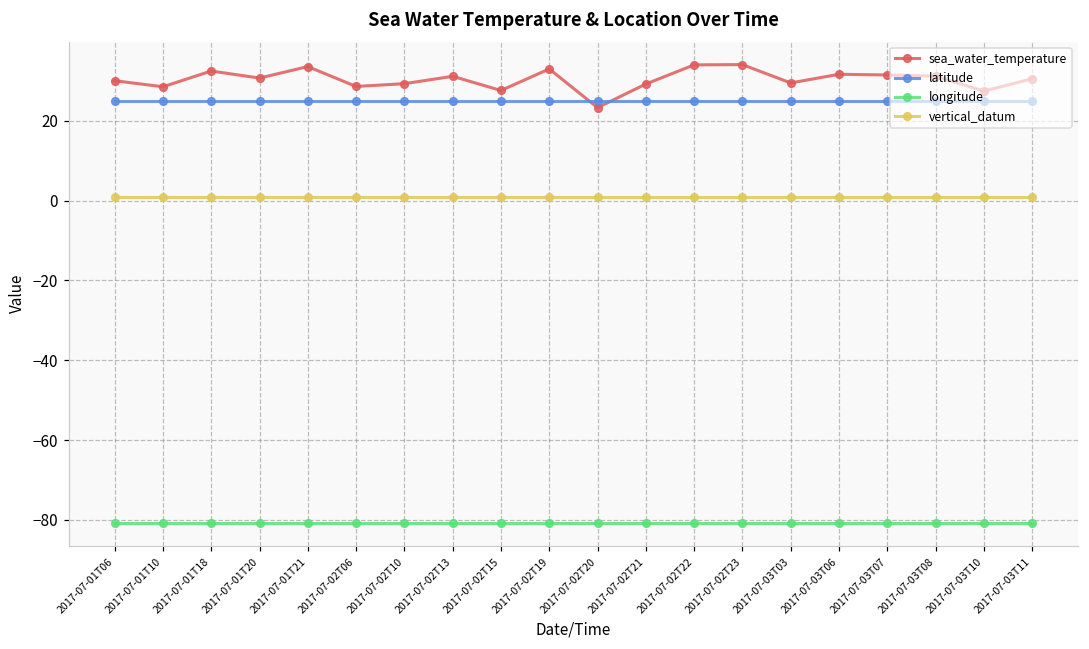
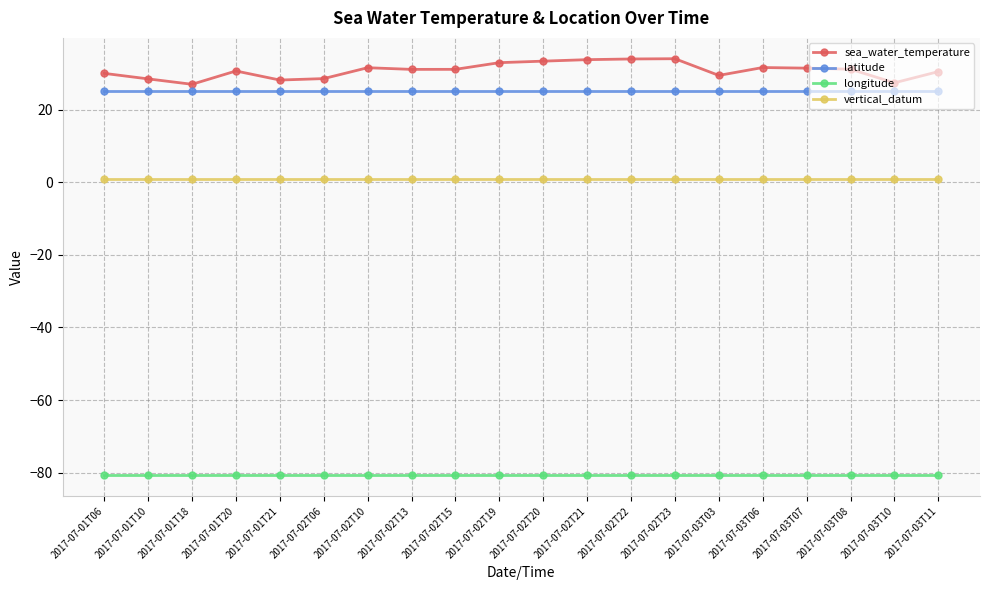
  {
    "sea_water_temperature": {
      "2017-07-01T06": 30,
      "2017-07-01T10": 29,
-     "2017-07-01T18": 32,
+     "2017-07-01T18": 27,
      "2017-07-01T20": 31,
-     "2017-07-01T21": 34,
+     "2017-07-01T21": 28,
      "2017-07-02T06": 29,
-     "2017-07-02T10": 29,
+     "2017-07-02T10": 32,
      "2017-07-02T13": 31,
-     "2017-07-02T15": 28,
+     "2017-07-02T15": 31,
      "2017-07-02T19": 33,
-     "2017-07-02T20": 23,
-     "2017-07-02T21": 29,
+     "2017-07-02T20": 33,
+     "2017-07-02T21": 34,
      "2017-07-02T22": 34,
      "2017-07-02T23": 34,
      "2017-07-03T03": 29,
      "2017-07-03T06": 32,
      "2017-07-03T07": 31
    },
    "latitude": {
      "2017-07-01T06": 25,
      "2017-07-01T10": 25,
      "2017-07-01T18": 25,
      "2017-07-01T20": 25,
      "2017-07-01T21": 25,
      "2017-07-02T06": 25,
      "2017-07-02T10": 25,
      "2017-07-02T13": 25,
      "2017-07-02T15": 25,
      "2017-07-02T19": 25,
      "2017-07-02T20": 25,
      "2017-07-02T21": 25,
      "2017-07-02T22": 25,
      "2017-07-02T23": 25,
      "2017-07-03T03": 25,
      "2017-07-03T06": 25,
      "2017-07-03T07": 25
    },
    "longitude": {
      "2017-07-01T06": -81,
      "2017-07-01T10": -81,
      "2017-07-01T18": -81,
      "2017-07-01T20": -81,
      "2017-07-01T21": -81,
      "2017-07-02T06": -81,
      "2017-07-02T10": -81,
      "2017-07-02T13": -81,
      "2017-07-02T15": -81,
      "2017-07-02T19": -81,
      "2017-07-02T20": -81,
      "2017-07-02T21": -81,
      "2017-07-02T22": -81,
      "2017-07-02T23": -81,
      "2017-07-03T03": -81,
      "2017-07-03T06": -81,
      "2017-07-03T07": -81,
      "2017-07-03T08": -81,
      "2017-07-03T10": -81,
      "2017-07-03T11": -81
    },
    "vertical_datum": {
      "2017-07-01T06": 1,
      "2017-07-01T10": 1,
      "2017-07-01T18": 1,
      "2017-07-01T20": 1,
      "2017-07-01T21": 1,
      "2017-07-02T06": 1,
      "2017-07-02T10": 1,
      "2017-07-02T13": 1,
      "2017-07-02T15": 1,
      "2017-07-02T19": 1,
      "2017-07-02T20": 1,
      "2017-07-02T21": 1,
      "2017-07-02T22": 1,
      "2017-07-02T23": 1,
      "2017-07-03T03": 1,
      "2017-07-03T06": 1,
      "2017-07-03T07": 1,
      "2017-07-03T08": 1,
      "2017-07-03T10": 1,
      "2017-07-03T11": 1
    }
  }
